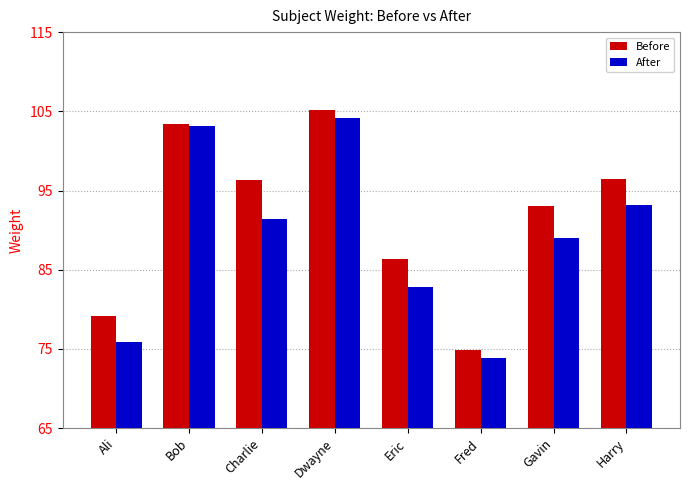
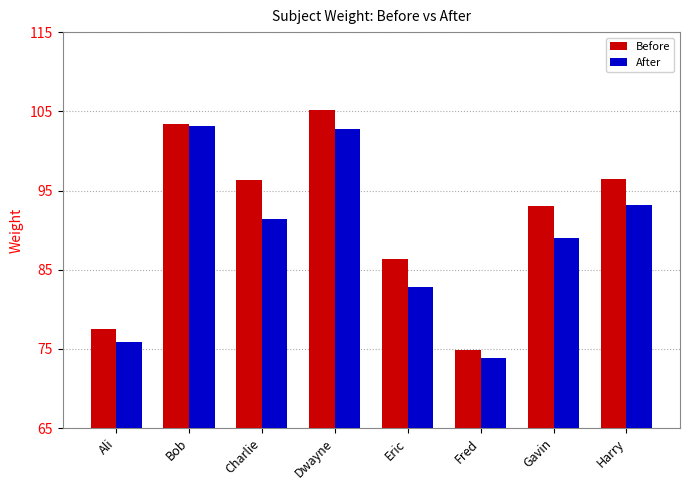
  {
    "Before": {
-     "Ali": 79,
+     "Ali": 78,
      "Bob": 103,
      "Charlie": 96,
      "Dwayne": 105,
      "Eric": 86,
      "Fred": 75,
      "Gavin": 93,
      "Harry": 96
    },
    "After": {
      "Ali": 76,
      "Bob": 103,
      "Charlie": 91,
-     "Dwayne": 104,
+     "Dwayne": 103,
      "Eric": 83,
      "Fred": 74,
      "Gavin": 89,
      "Harry": 93
    }
  }
